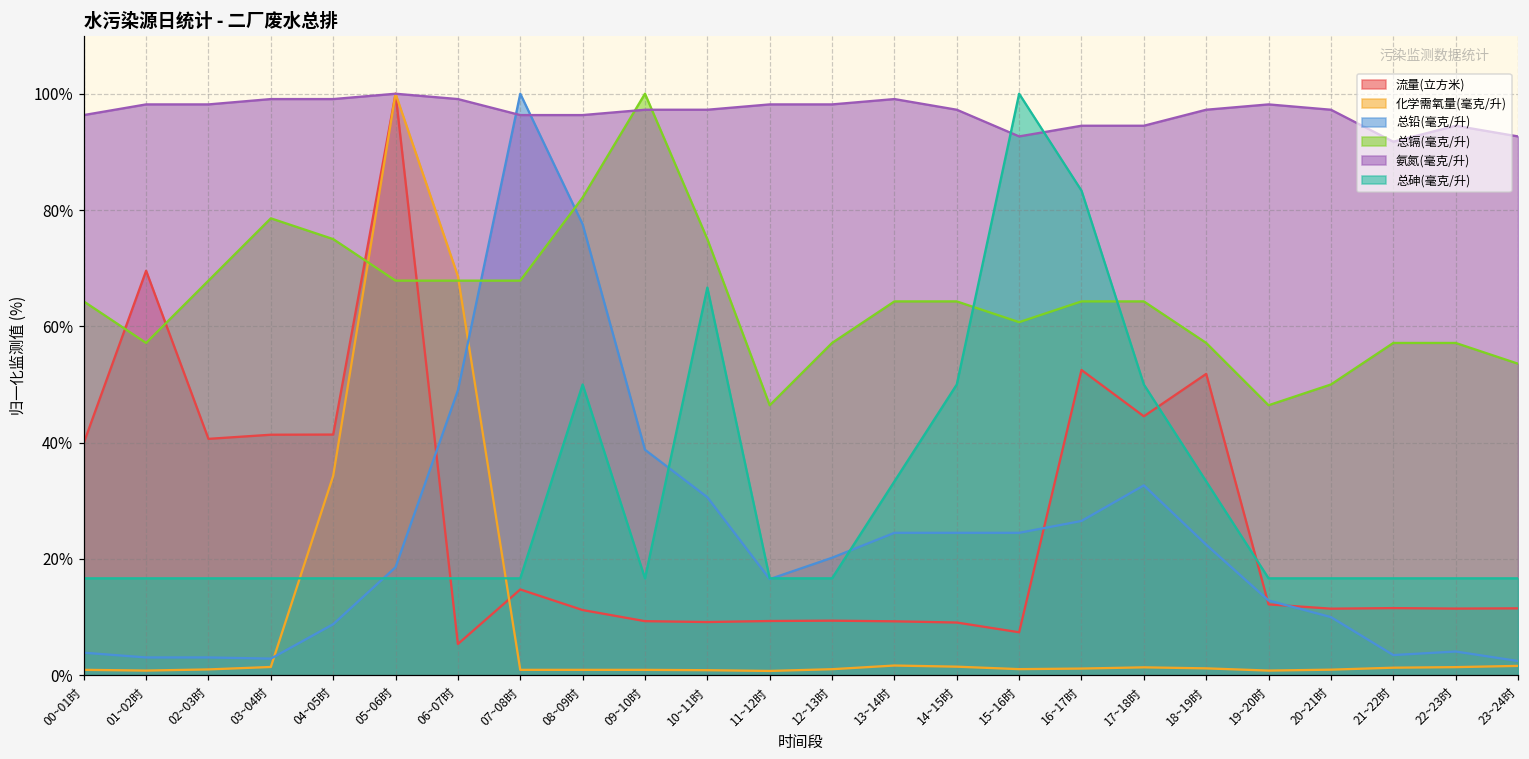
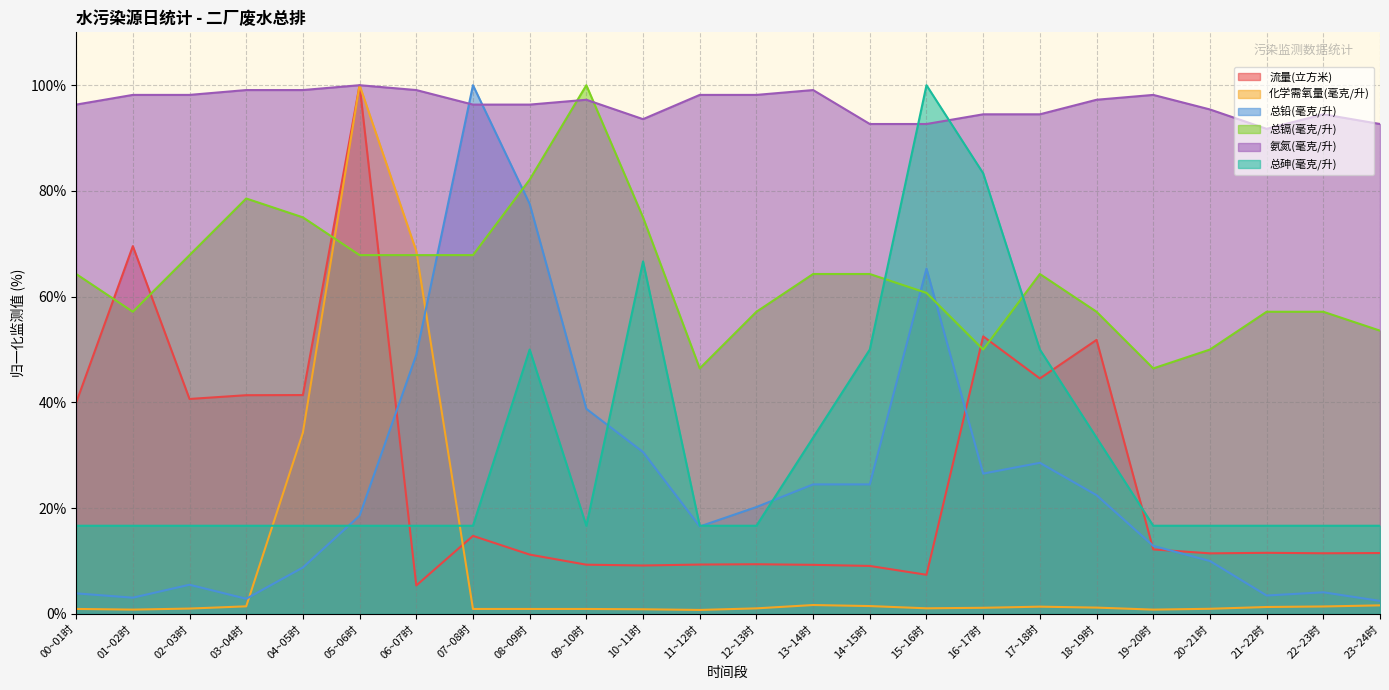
  {
    "流量(立方米)": {
      "00~01时": "40%",
      "01~02时": "70%",
      "02~03时": "41%",
      "03~04时": "41%",
      "04~05时": "41%",
      "06~07时": "5%",
      "07~08时": "15%",
      "08~09时": "11%",
      "09~10时": "9%",
      "10~11时": "9%",
      "11~12时": "9%",
      "12~13时": "9%",
      "13~14时": "9%",
      "14~15时": "9%",
      "15~16时": "7%",
      "16~17时": "52%",
      "17~18时": "45%",
      "18~19时": "52%",
      "19~20时": "12%",
      "20~21时": "11%",
      "21~22时": "12%",
      "22~23时": "11%",
      "23~24时": "12%"
    },
    "化学需氧量(毫克/升)": {
      "00~01时": "1%",
      "01~02时": "1%",
      "02~03时": "1%",
      "03~04时": "1%",
      "04~05时": "34%",
      "06~07时": "69%",
      "07~08时": "1%",
      "08~09时": "1%",
      "09~10时": "1%",
      "10~11时": "1%",
      "11~12时": "1%",
      "12~13时": "1%",
      "13~14时": "2%",
      "14~15时": "1%",
      "15~16时": "1%",
      "16~17时": "1%",
      "17~18时": "1%",
      "18~19时": "1%",
      "19~20时": "1%",
      "20~21时": "1%",
      "21~22时": "1%",
      "22~23时": "1%",
      "23~24时": "2%"
    },
    "总铅(毫克/升)": {
      "00~01时": "4%",
      "01~02时": "3%",
-     "02~03时": "3%",
+     "02~03时": "6%",
      "03~04时": "3%",
      "04~05时": "9%",
      "05~06时": "19%",
      "06~07时": "49%",
      "07~08时": "100%",
      "08~09时": "78%",
      "09~10时": "39%",
      "10~11时": "31%",
      "12~13时": "20%",
      "13~14时": "24%",
      "14~15时": "24%",
-     "15~16时": "24%",
+     "15~16时": "65%",
      "16~17时": "27%",
-     "17~18时": "33%",
+     "17~18时": "29%",
      "18~19时": "22%",
      "19~20时": "13%",
      "20~21时": "10%",
      "21~22时": "3%",
      "22~23时": "4%",
      "23~24时": "2%"
    },
    "总镉(毫克/升)": {
      "00~01时": "64%",
      "01~02时": "57%",
      "02~03时": "68%",
      "03~04时": "79%",
      "04~05时": "75%",
      "05~06时": "68%",
      "06~07时": "68%",
      "07~08时": "68%",
      "08~09时": "82%",
      "09~10时": "100%",
      "10~11时": "75%",
      "11~12时": "46%",
      "12~13时": "57%",
      "13~14时": "64%",
      "14~15时": "64%",
      "15~16时": "61%",
-     "16~17时": "64%",
+     "16~17时": "50%",
      "17~18时": "64%",
      "18~19时": "57%",
      "19~20时": "46%",
      "20~21时": "50%",
      "21~22时": "57%",
      "22~23时": "57%",
      "23~24时": "54%"
    },
    "氨氮(毫克/升)": {
      "00~01时": "96%",
      "01~02时": "98%",
      "02~03时": "98%",
      "03~04时": "99%",
      "04~05时": "99%",
      "06~07时": "99%",
      "07~08时": "96%",
      "08~09时": "96%",
      "09~10时": "97%",
-     "10~11时": "97%",
+     "10~11时": "94%",
      "11~12时": "98%",
      "12~13时": "98%",
      "13~14时": "99%",
-     "14~15时": "97%",
+     "14~15时": "93%",
      "15~16时": "93%",
      "16~17时": "94%",
      "17~18时": "94%",
      "18~19时": "97%",
      "19~20时": "98%",
-     "20~21时": "97%",
+     "20~21时": "95%",
      "23~24时": "93%"
    },
    "总砷(毫克/升)": {
      "00~01时": "17%",
      "01~02时": "17%",
      "02~03时": "17%",
      "03~04时": "17%",
      "04~05时": "17%",
      "05~06时": "17%",
      "06~07时": "17%",
      "07~08时": "17%",
      "08~09时": "50%",
      "09~10时": "17%",
      "10~11时": "67%",
      "12~13时": "17%",
      "13~14时": "33%",
      "14~15时": "50%",
      "15~16时": "100%",
      "16~17时": "83%",
      "17~18时": "50%",
      "18~19时": "33%",
      "19~20时": "17%",
      "20~21时": "17%",
      "21~22时": "17%",
      "22~23时": "17%",
      "23~24时": "17%"
    }
  }
